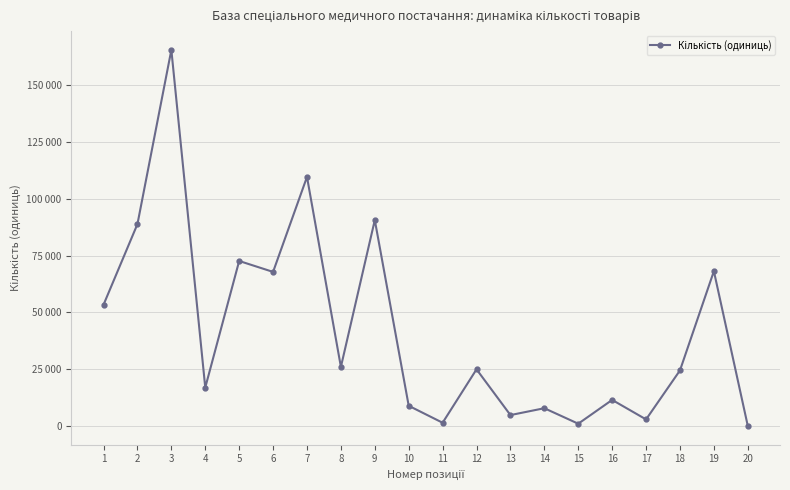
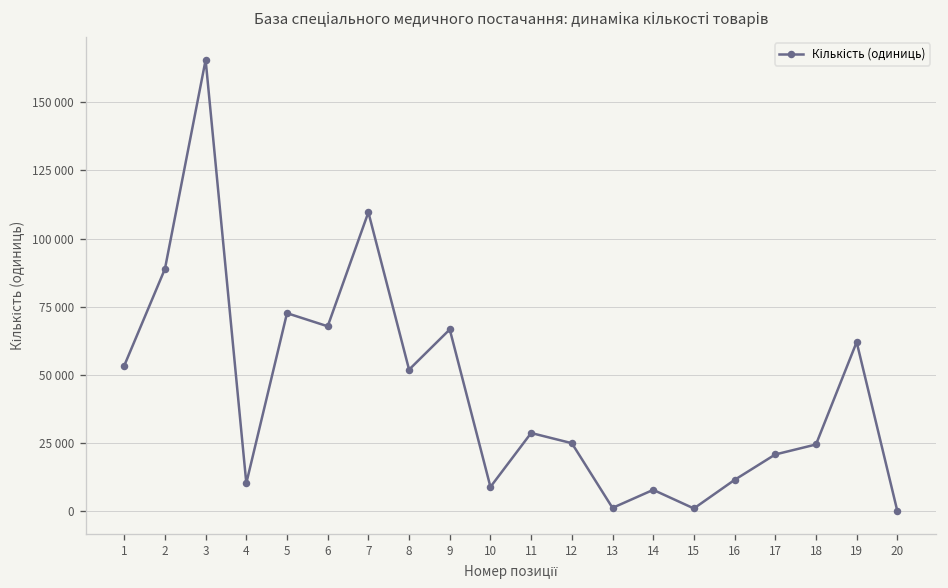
  {
    "1": 53000,
    "2": 89000,
    "3": 166000,
-   "4": 17000,
+   "4": 10000,
    "5": 73000,
    "6": 68000,
    "7": 110000,
-   "8": 26000,
-   "9": 91000,
+   "8": 52000,
+   "9": 67000,
    "10": 9000,
-   "11": 1000,
+   "11": 29000,
    "12": 25000,
-   "13": 5000,
+   "13": 1000,
    "14": 8000,
    "15": 1000,
    "16": 12000,
-   "17": 3000,
+   "17": 21000,
    "18": 24000,
-   "19": 68000,
+   "19": 62000,
    "20": 0
  }
